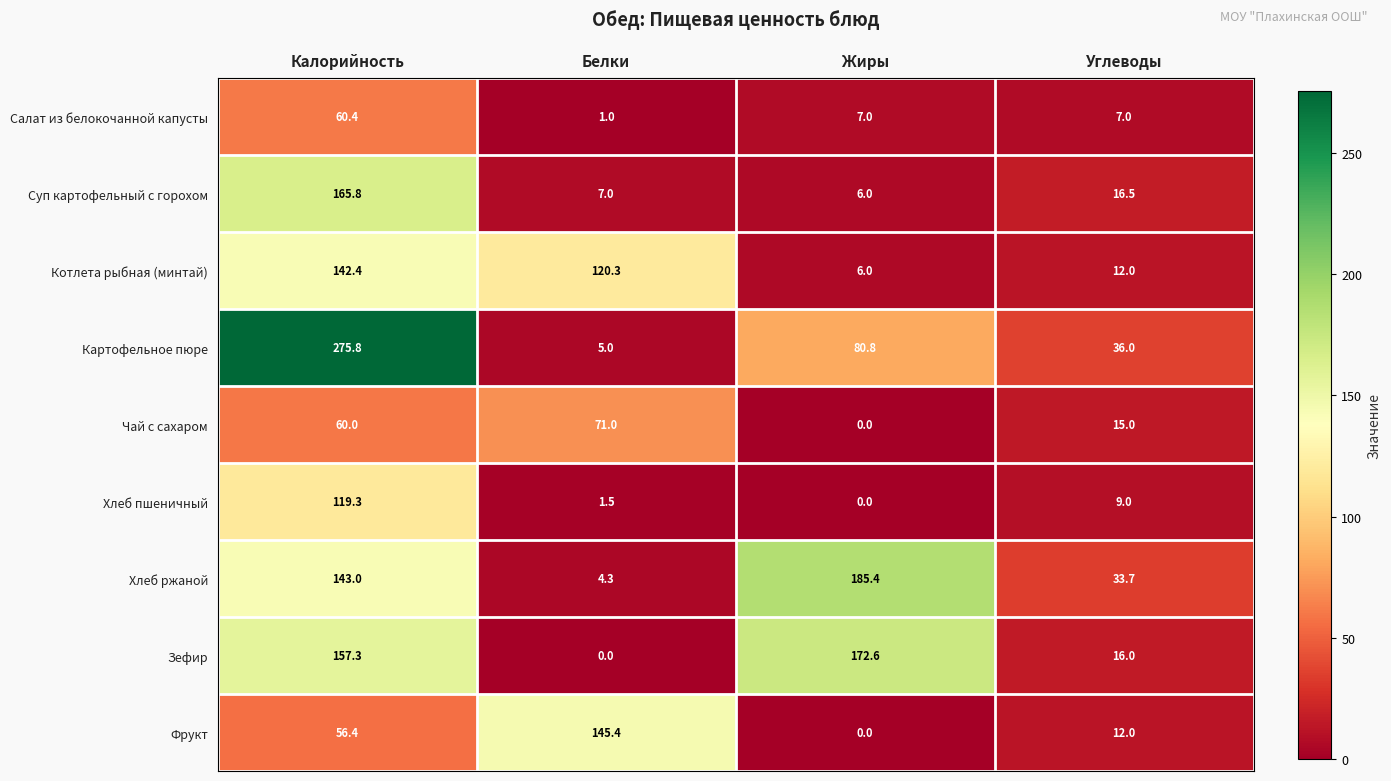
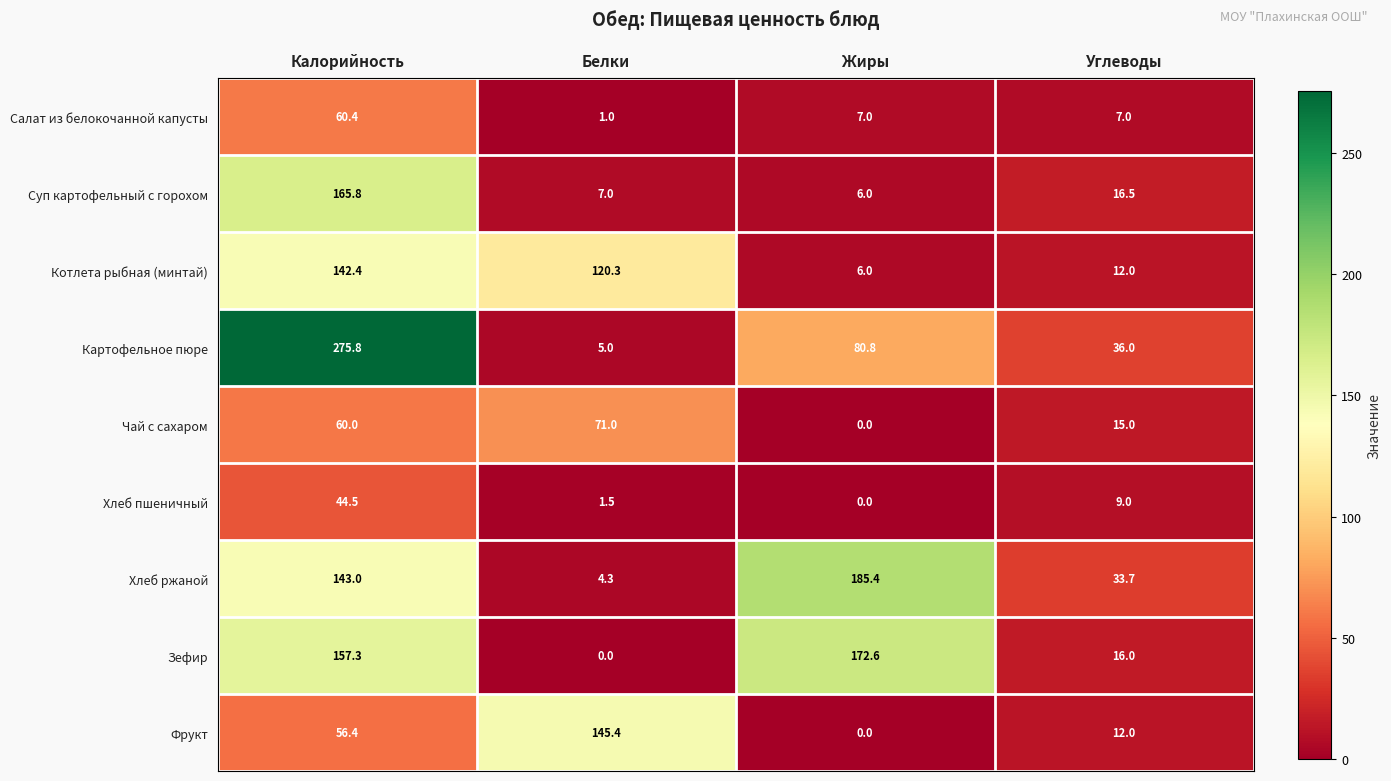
  {
    "Салат из белокочанной капусты": {
      "Калорийность": 60.4,
      "Белки": 1.0,
      "Жиры": 7.0,
      "Углеводы": 7.0
    },
    "Суп картофельный с горохом": {
      "Калорийность": 165.8,
      "Белки": 7.0,
      "Жиры": 6.0,
      "Углеводы": 16.5
    },
    "Котлета рыбная (минтай)": {
      "Калорийность": 142.4,
      "Белки": 120.3,
      "Жиры": 6.0,
      "Углеводы": 12.0
    },
    "Картофельное пюре": {
      "Калорийность": 275.8,
      "Белки": 5.0,
      "Жиры": 80.8,
      "Углеводы": 36.0
    },
    "Чай с сахаром": {
      "Калорийность": 60.0,
      "Белки": 71.0,
      "Жиры": 0.0,
      "Углеводы": 15.0
    },
    "Хлеб пшеничный": {
-     "Калорийность": 119.3,
+     "Калорийность": 44.5,
      "Белки": 1.5,
      "Жиры": 0.0,
      "Углеводы": 9.0
    },
    "Хлеб ржаной": {
      "Калорийность": 143.0,
      "Белки": 4.3,
      "Жиры": 185.4,
      "Углеводы": 33.7
    },
    "Зефир": {
      "Калорийность": 157.3,
      "Белки": 0.0,
      "Жиры": 172.6,
      "Углеводы": 16.0
    },
    "Фрукт": {
      "Калорийность": 56.4,
      "Белки": 145.4,
      "Жиры": 0.0,
      "Углеводы": 12.0
    }
  }
